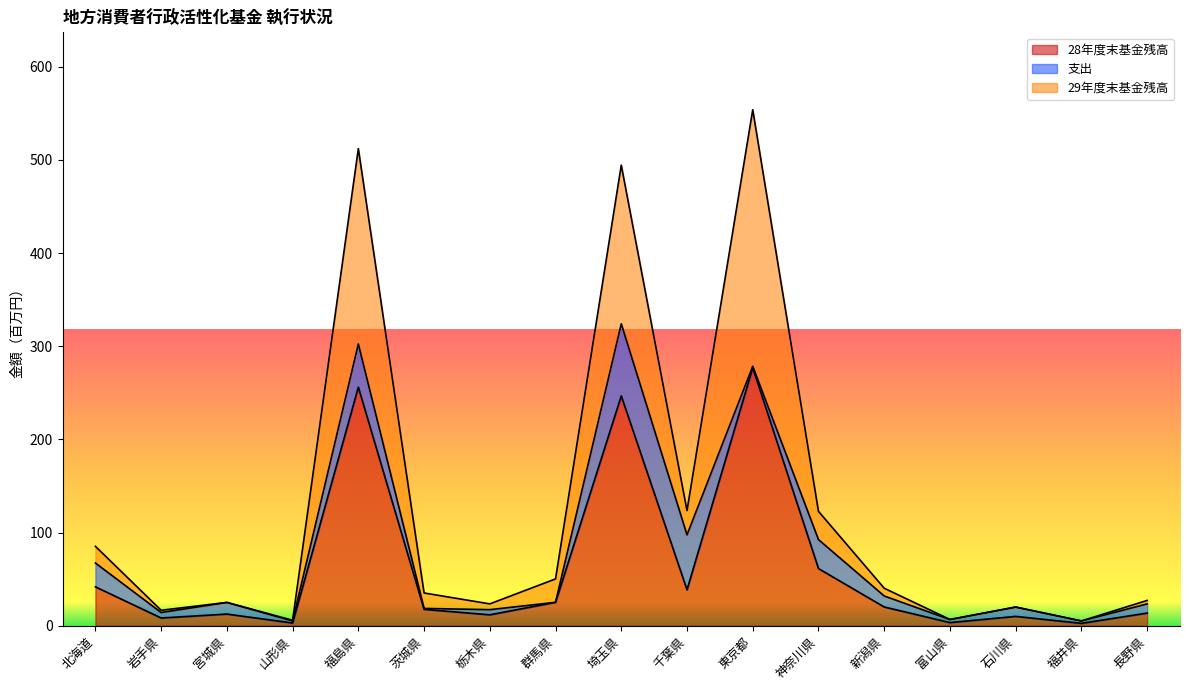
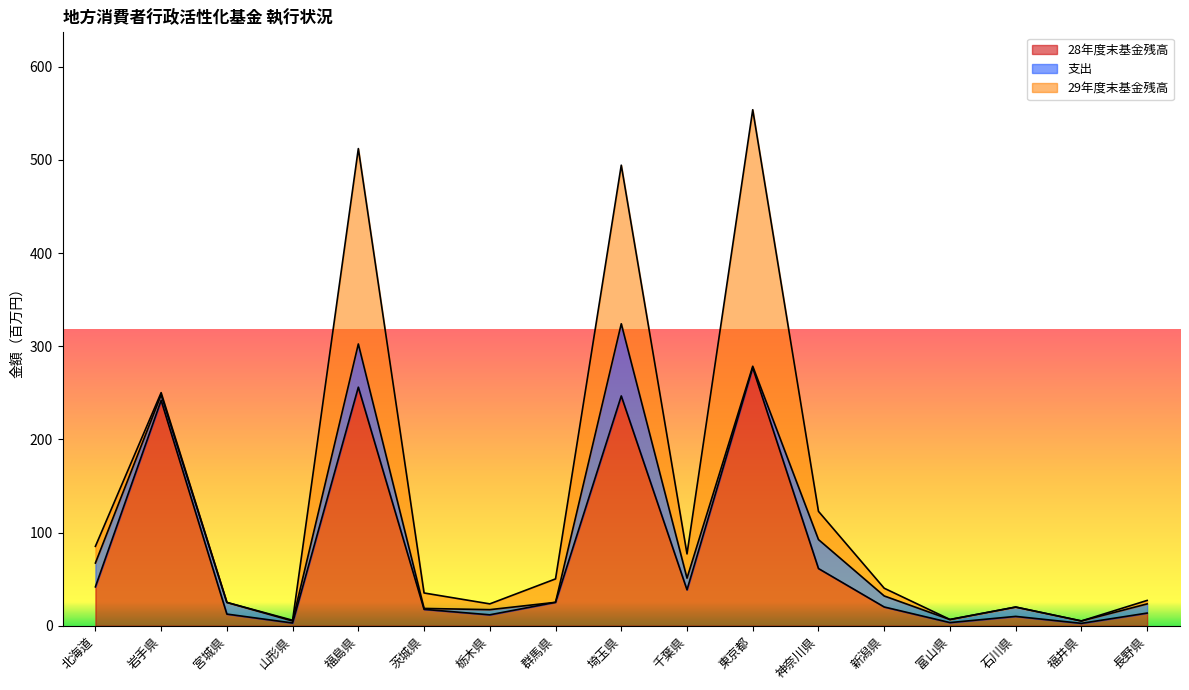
  {
    "28年度末基金残高": {
      "北海道": 40,
-     "岩手県": 10,
+     "岩手県": 240,
      "宮城県": 10,
      "福島県": 260,
      "栃木県": 10,
      "埼玉県": 250,
      "千葉県": 40,
      "神奈川県": 60,
      "新潟県": 20,
      "富山県": 0,
      "石川県": 10,
      "長野県": 10
    },
    "支出": {
      "北海道": 30,
      "福島県": 50,
      "栃木県": 10,
      "埼玉県": 80,
-     "千葉県": 60,
+     "千葉県": 10,
      "神奈川県": 30,
      "新潟県": 10,
      "長野県": 10
    },
    "29年度末基金残高": {
      "北海道": 20,
      "福島県": 210,
      "茨城県": 20,
      "栃木県": 10,
      "群馬県": 30,
      "埼玉県": 170,
      "千葉県": 30,
      "東京都": 280,
      "神奈川県": 30,
      "新潟県": 10,
      "長野県": 0
    }
  }
